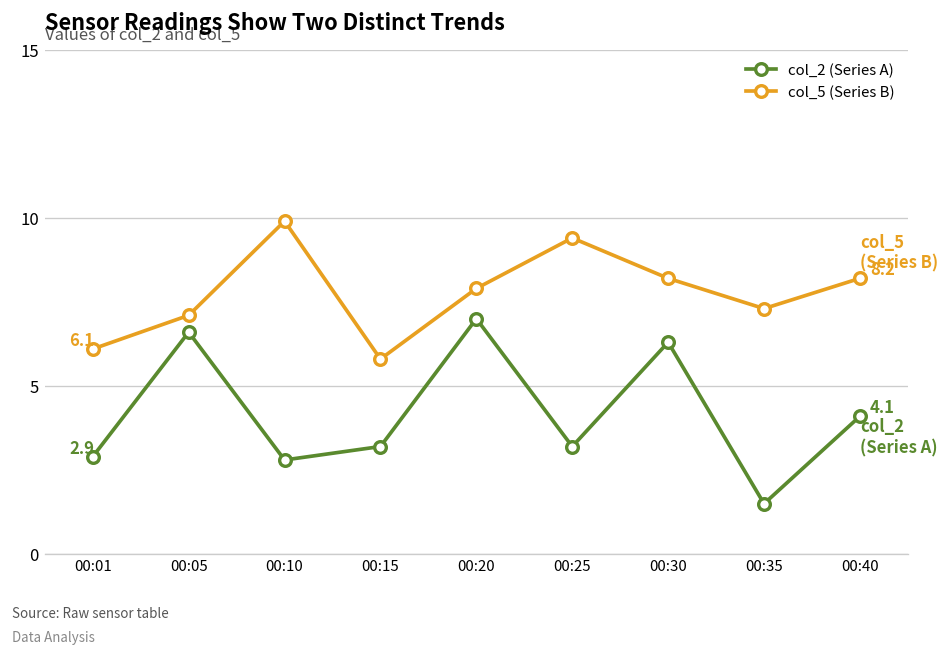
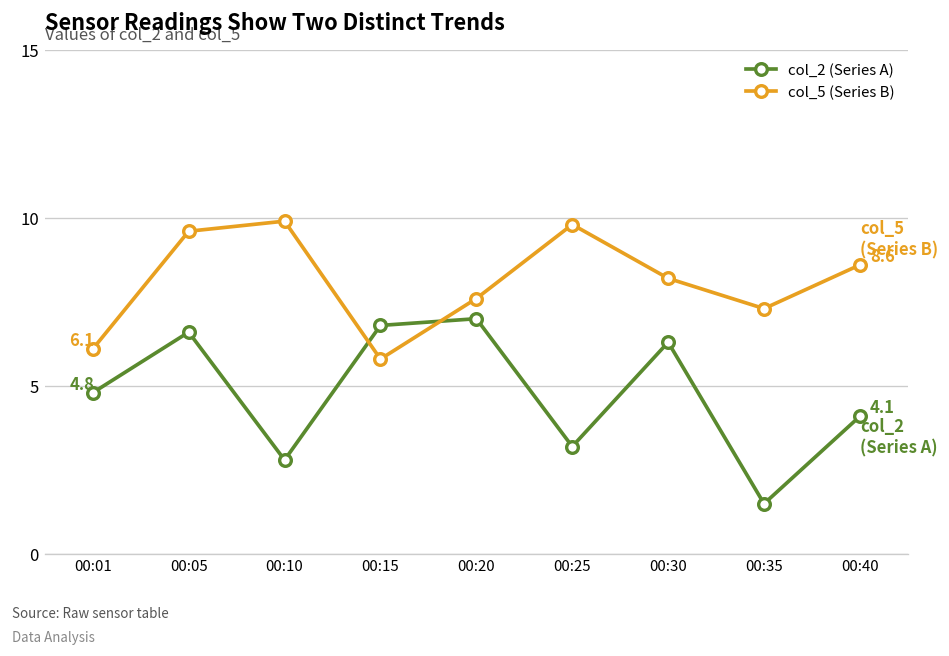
  {
    "col_2 (Series A)": {
-     "00:01": 2.9,
-     "00:15": 3.2,
+     "00:01": 4.8,
+     "00:15": 6.8,
      "00:40": 4.1
    },
    "col_5 (Series B)": {
      "00:01": 6.1,
-     "00:05": 7.1,
-     "00:20": 7.9,
-     "00:25": 9.4,
-     "00:40": 8.2
+     "00:05": 9.6,
+     "00:20": 7.6,
+     "00:25": 9.8,
+     "00:40": 8.6
    }
  }
